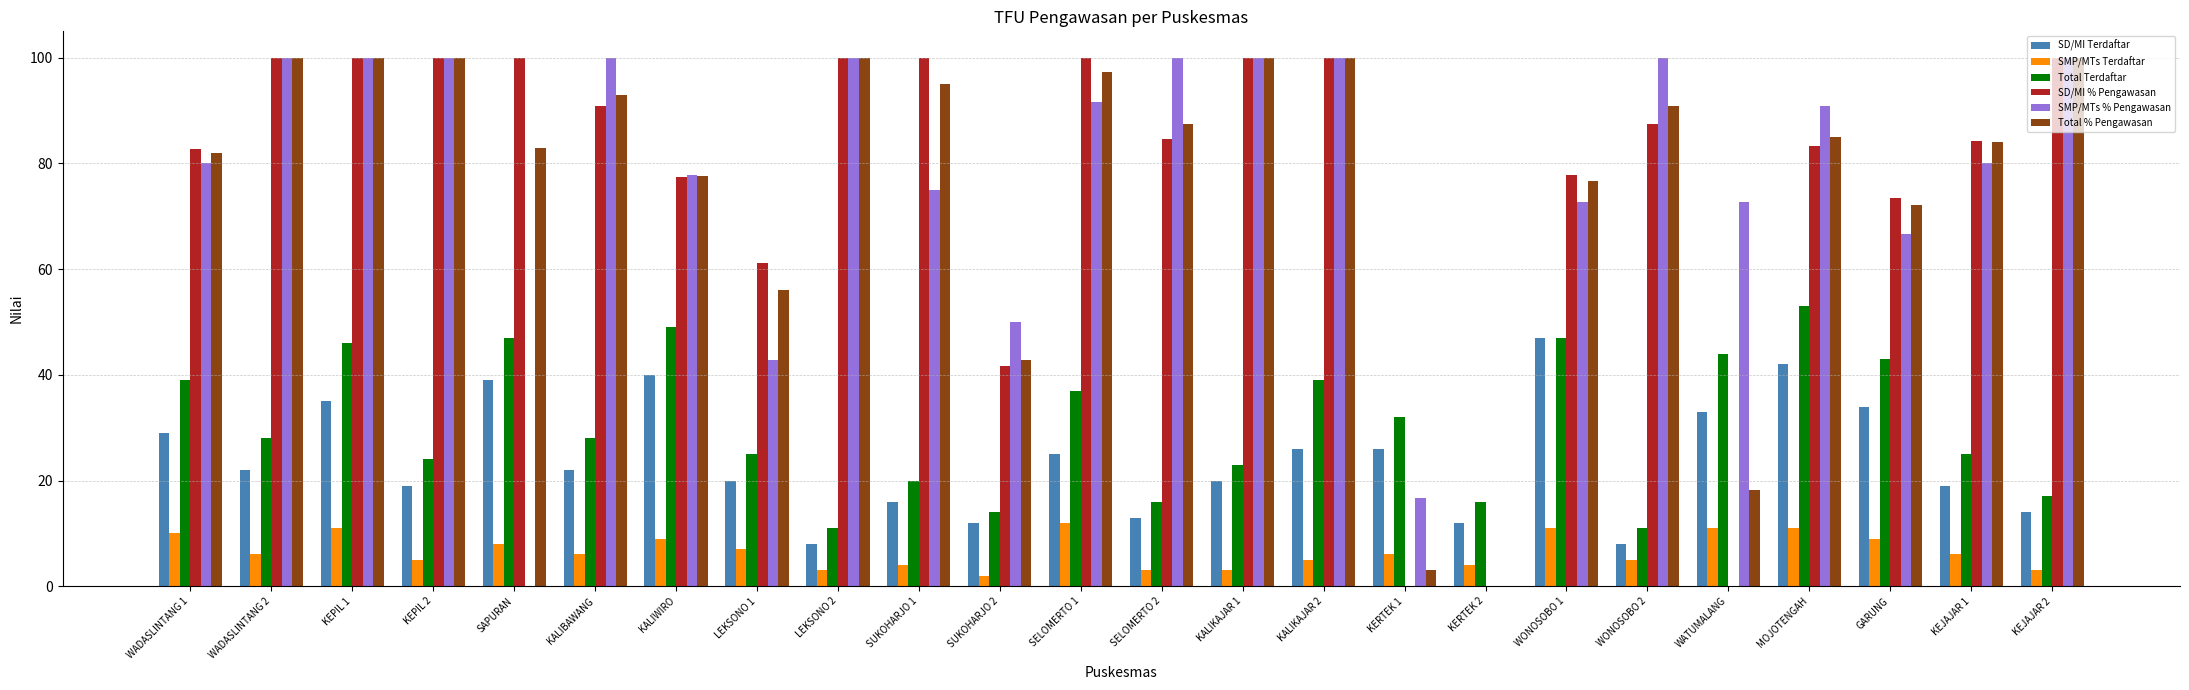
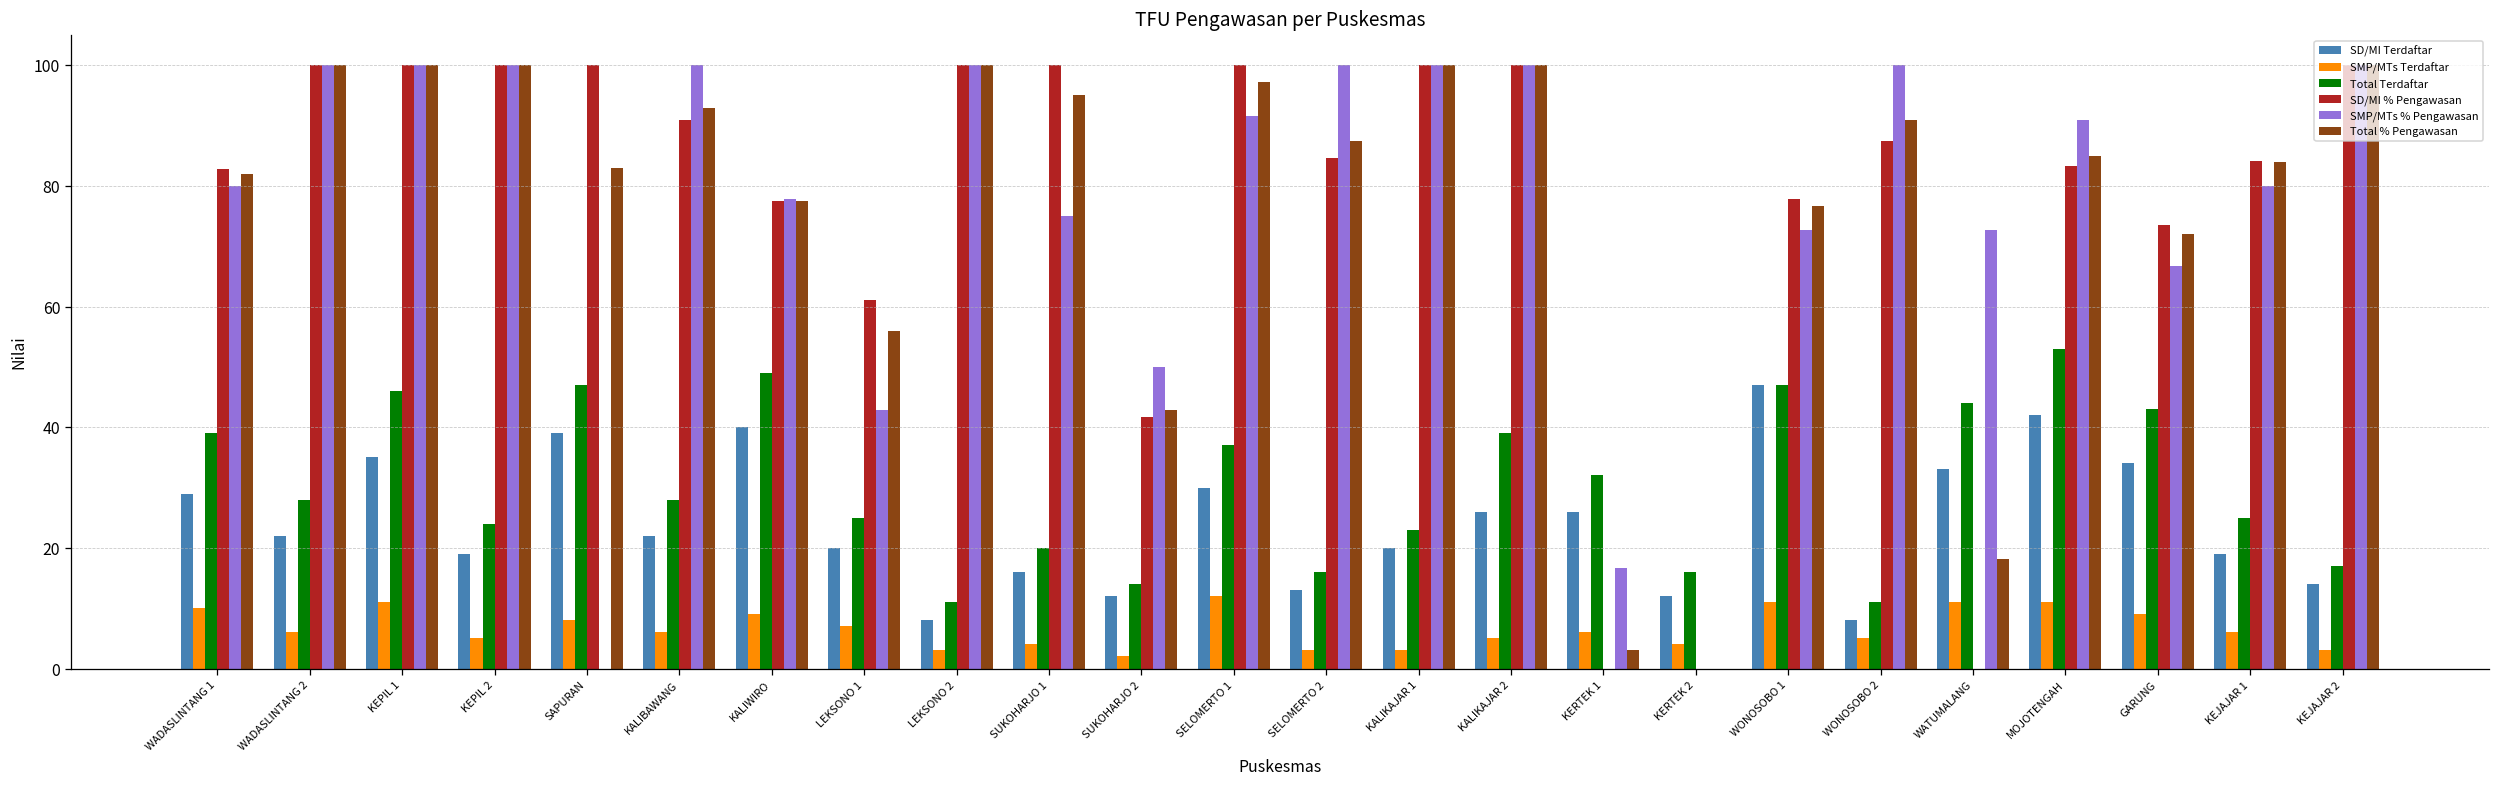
  {
    "SD/MI Terdaftar": {
      "WADASLINTANG 1": 29,
      "WADASLINTANG 2": 22,
      "KEPIL 1": 35,
      "KEPIL 2": 19,
      "SAPURAN": 39,
      "KALIBAWANG": 22,
      "KALIWIRO": 40,
      "LEKSONO 1": 20,
      "LEKSONO 2": 8,
      "SUKOHARJO 1": 16,
      "SUKOHARJO 2": 12,
-     "SELOMERTO 1": 25,
+     "SELOMERTO 1": 30,
      "SELOMERTO 2": 13,
      "KALIKAJAR 1": 20,
      "KALIKAJAR 2": 26,
      "KERTEK 1": 26,
      "KERTEK 2": 12,
      "WONOSOBO 1": 47,
      "WONOSOBO 2": 8,
      "WATUMALANG": 33,
      "MOJOTENGAH": 42,
      "GARUNG": 34,
      "KEJAJAR 1": 19,
      "KEJAJAR 2": 14
    },
    "SMP/MTs Terdaftar": {
      "WADASLINTANG 1": 10,
      "WADASLINTANG 2": 6,
      "KEPIL 1": 11,
      "KEPIL 2": 5,
      "SAPURAN": 8,
      "KALIBAWANG": 6,
      "KALIWIRO": 9,
      "LEKSONO 1": 7,
      "LEKSONO 2": 3,
      "SUKOHARJO 1": 4,
      "SUKOHARJO 2": 2,
      "SELOMERTO 1": 12,
      "SELOMERTO 2": 3,
      "KALIKAJAR 1": 3,
      "KALIKAJAR 2": 5,
      "KERTEK 1": 6,
      "KERTEK 2": 4,
      "WONOSOBO 1": 11,
      "WONOSOBO 2": 5,
      "WATUMALANG": 11,
      "MOJOTENGAH": 11,
      "GARUNG": 9,
      "KEJAJAR 1": 6,
      "KEJAJAR 2": 3
    },
    "Total Terdaftar": {
      "WADASLINTANG 1": 39,
      "WADASLINTANG 2": 28,
      "KEPIL 1": 46,
      "KEPIL 2": 24,
      "SAPURAN": 47,
      "KALIBAWANG": 28,
      "KALIWIRO": 49,
      "LEKSONO 1": 25,
      "LEKSONO 2": 11,
      "SUKOHARJO 1": 20,
      "SUKOHARJO 2": 14,
      "SELOMERTO 1": 37,
      "SELOMERTO 2": 16,
      "KALIKAJAR 1": 23,
      "KALIKAJAR 2": 39,
      "KERTEK 1": 32,
      "KERTEK 2": 16,
      "WONOSOBO 1": 47,
      "WONOSOBO 2": 11,
      "WATUMALANG": 44,
      "MOJOTENGAH": 53,
      "GARUNG": 43,
      "KEJAJAR 1": 25,
      "KEJAJAR 2": 17
    },
    "SMP/MTs % Pengawasan": {
      "WADASLINTANG 1": 80,
      "WADASLINTANG 2": 100,
      "KEPIL 1": 100,
      "KEPIL 2": 100,
      "SAPURAN": 0,
      "KALIBAWANG": 100,
      "KALIWIRO": 78,
      "LEKSONO 1": 43,
      "LEKSONO 2": 100,
      "SUKOHARJO 1": 75,
      "SUKOHARJO 2": 50,
      "SELOMERTO 1": 92,
      "SELOMERTO 2": 100,
      "KALIKAJAR 1": 100,
      "KALIKAJAR 2": 100,
      "KERTEK 1": 17,
      "KERTEK 2": 0,
      "WONOSOBO 1": 73,
      "WONOSOBO 2": 100,
      "WATUMALANG": 73,
      "MOJOTENGAH": 91,
      "GARUNG": 67,
      "KEJAJAR 1": 80
    }
  }
